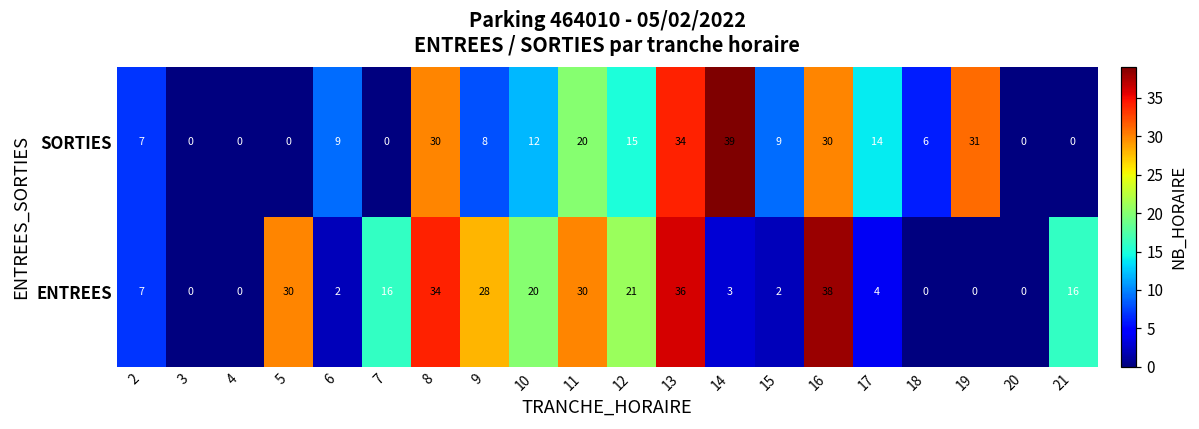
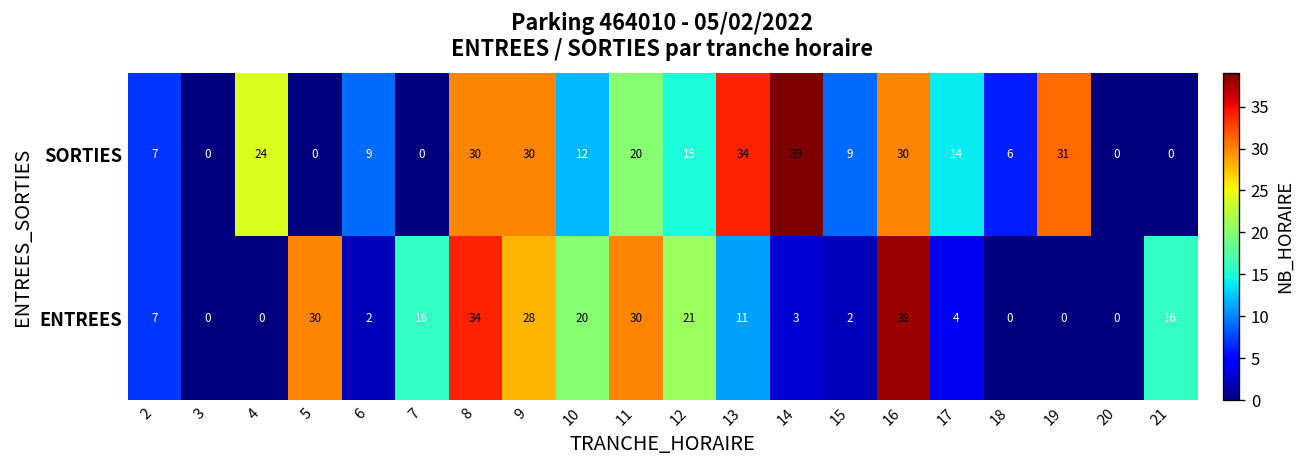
  {
    "SORTIES": {
      "2": 7,
      "3": 0,
-     "4": 0,
+     "4": 24,
      "5": 0,
      "6": 9,
      "7": 0,
      "8": 30,
-     "9": 8,
+     "9": 30,
      "10": 12,
      "11": 20,
      "12": 15,
      "13": 34,
      "14": 39,
      "15": 9,
      "16": 30,
      "17": 14,
      "18": 6,
      "19": 31,
      "20": 0,
      "21": 0
    },
    "ENTREES": {
      "2": 7,
      "3": 0,
      "4": 0,
      "5": 30,
      "6": 2,
      "7": 16,
      "8": 34,
      "9": 28,
      "10": 20,
      "11": 30,
      "12": 21,
-     "13": 36,
+     "13": 11,
      "14": 3,
      "15": 2,
      "16": 38,
      "17": 4,
      "18": 0,
      "19": 0,
      "20": 0,
      "21": 16
    }
  }
